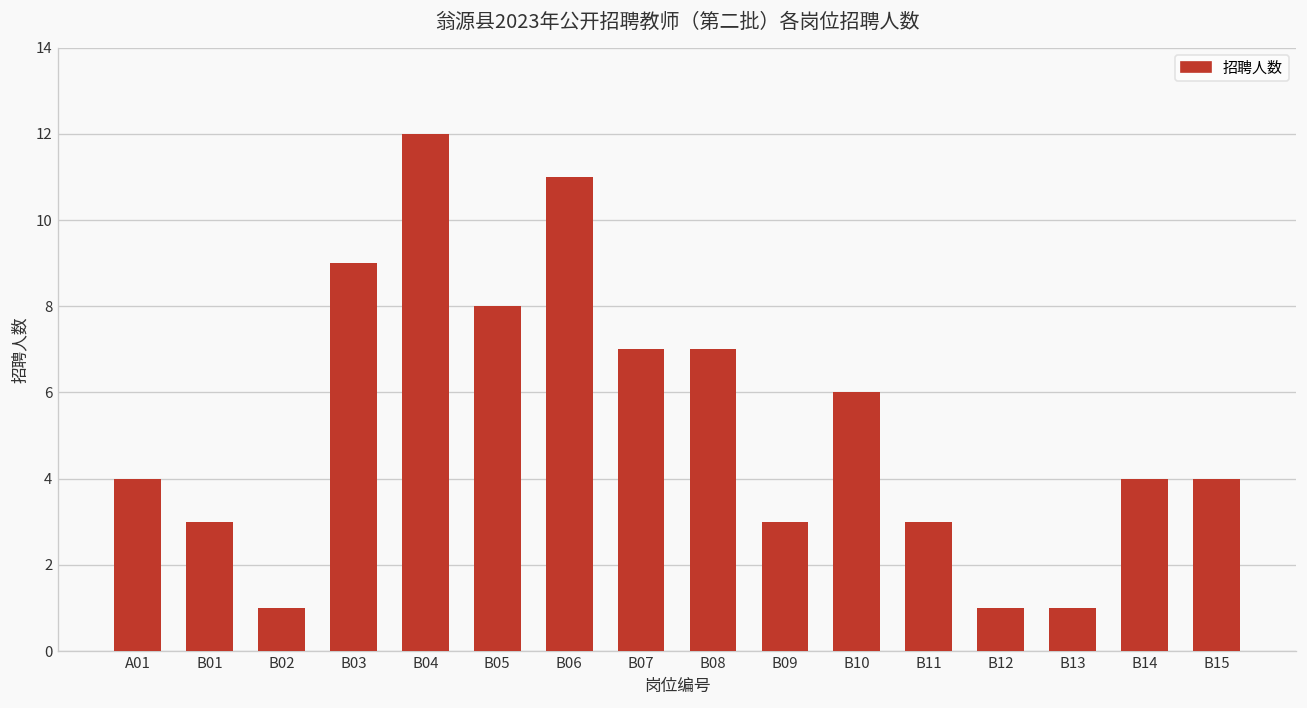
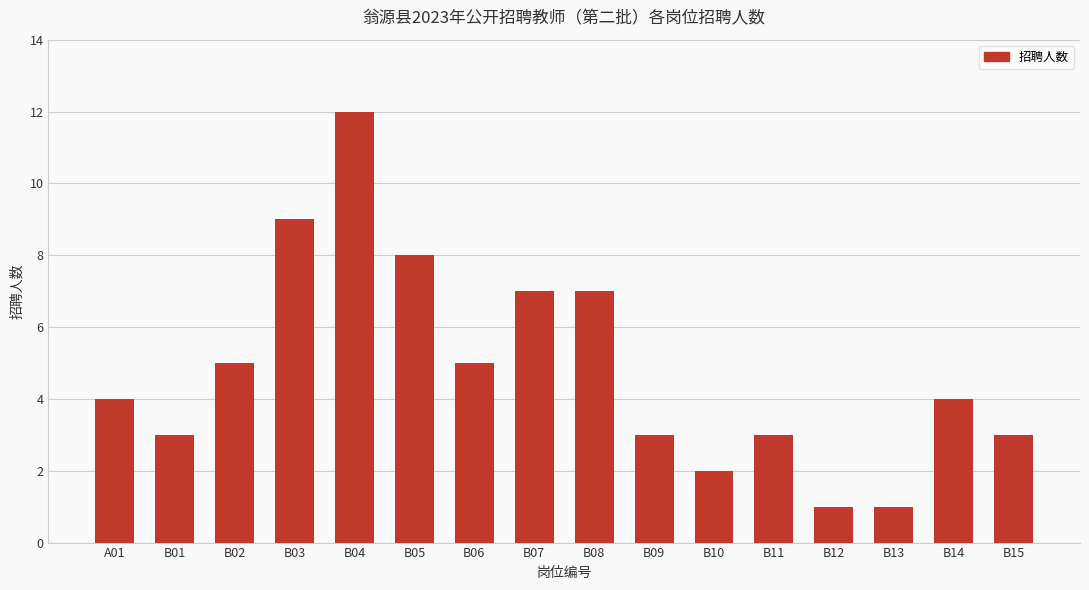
  {
    "A01": 4,
    "B01": 3,
-   "B02": 1,
+   "B02": 5,
    "B03": 9,
    "B04": 12,
    "B05": 8,
-   "B06": 11,
+   "B06": 5,
    "B07": 7,
    "B08": 7,
    "B09": 3,
-   "B10": 6,
+   "B10": 2,
    "B11": 3,
    "B12": 1,
    "B13": 1,
    "B14": 4,
-   "B15": 4
+   "B15": 3
  }
